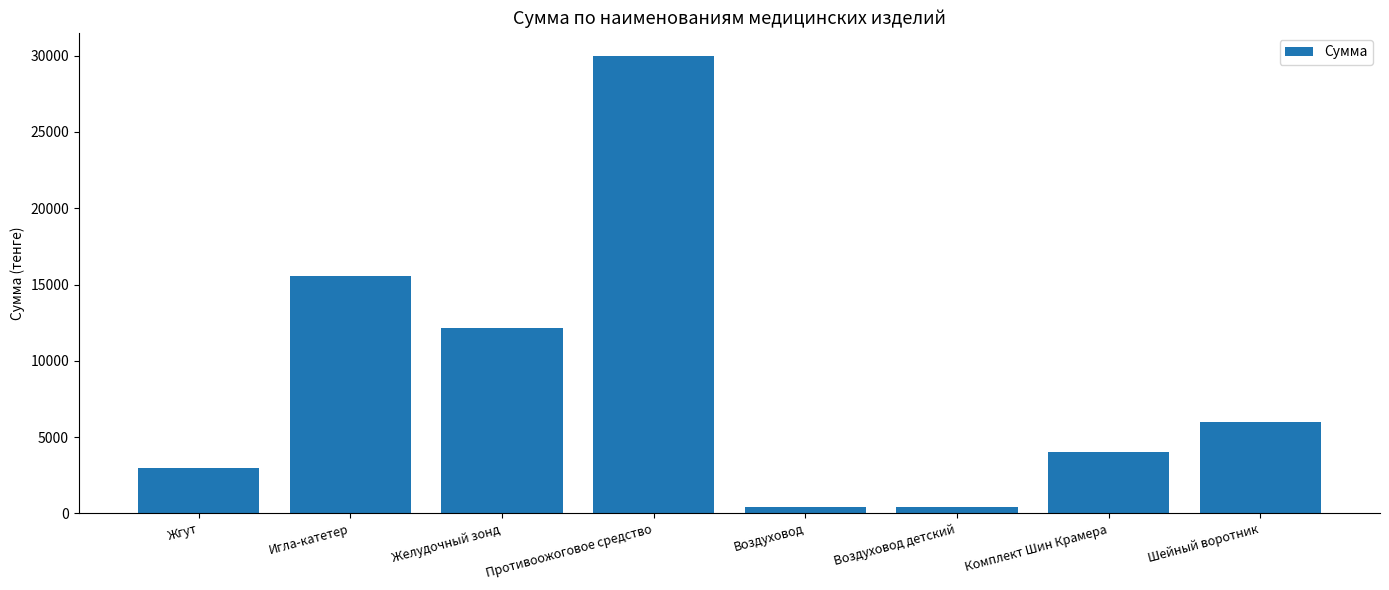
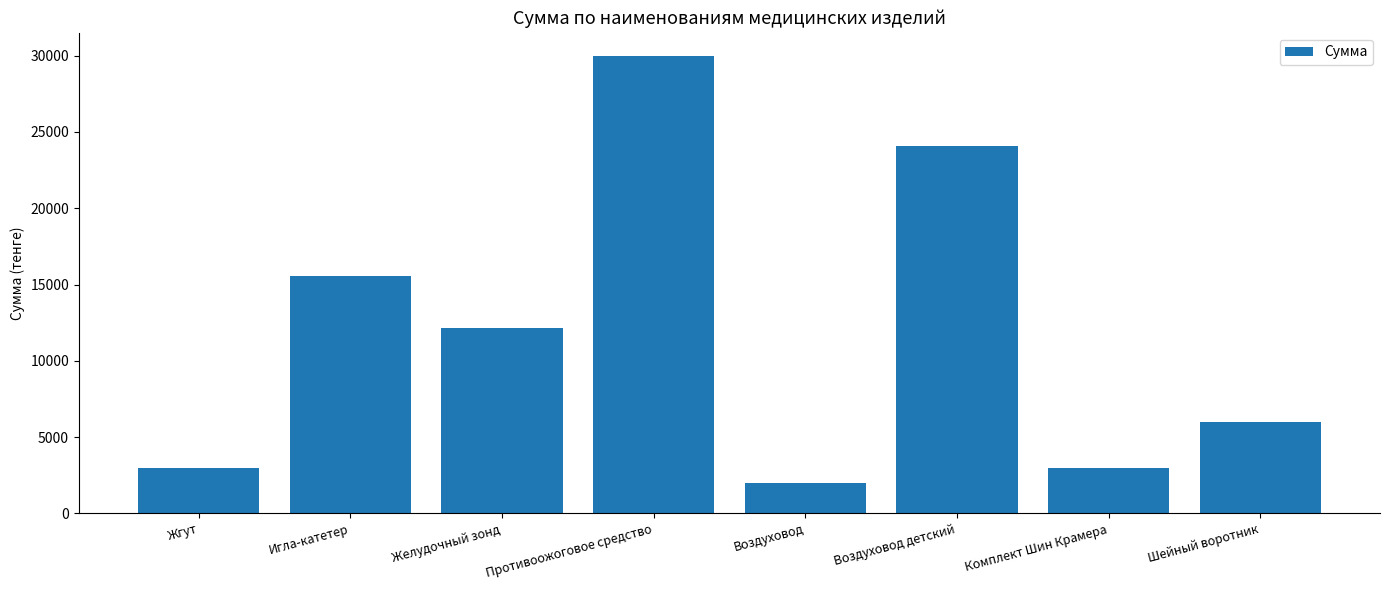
  {
    "Жгут": 3000,
    "Игла-катетер": 15600,
    "Желудочный зонд": 12100,
    "Противоожоговое средство": 30000,
-   "Воздуховод": 400,
-   "Воздуховод детский": 400,
-   "Комплект Шин Крамера": 4000,
+   "Воздуховод": 2000,
+   "Воздуховод детский": 24100,
+   "Комплект Шин Крамера": 3000,
    "Шейный воротник": 6000
  }
